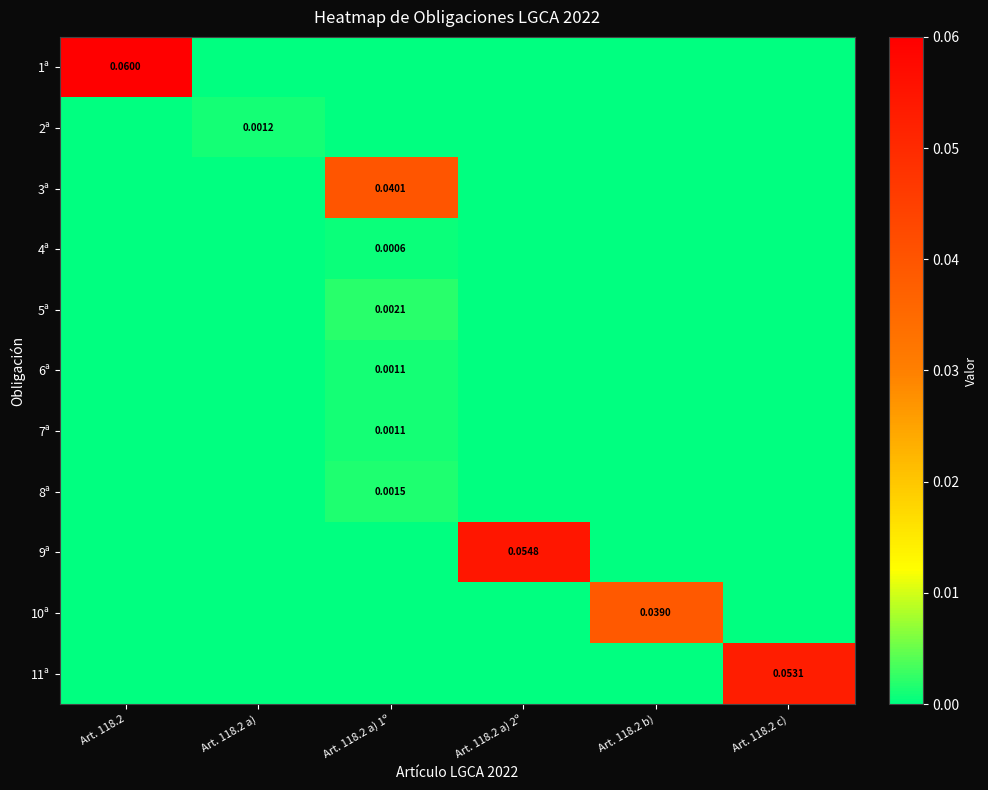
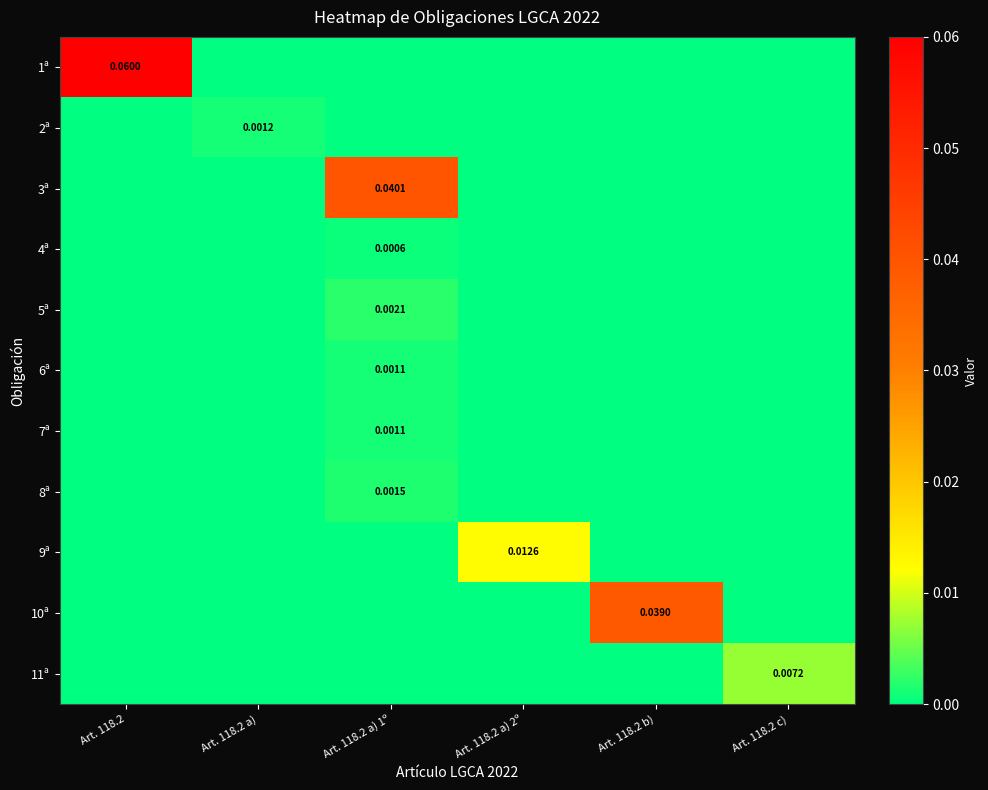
  {
    "1ª": {
      "Art. 118.2": 0.0600
    },
    "2ª": {
      "Art. 118.2 a)": 0.0012
    },
    "3ª": {
      "Art. 118.2 a) 1º": 0.0401
    },
    "4ª": {
      "Art. 118.2 a) 1º": 0.0006
    },
    "5ª": {
      "Art. 118.2 a) 1º": 0.0021
    },
    "6ª": {
      "Art. 118.2 a) 1º": 0.0011
    },
    "7ª": {
      "Art. 118.2 a) 1º": 0.0011
    },
    "8ª": {
      "Art. 118.2 a) 1º": 0.0015
    },
    "9ª": {
-     "Art. 118.2 a) 2º": 0.0548
+     "Art. 118.2 a) 2º": 0.0126
    },
    "10ª": {
      "Art. 118.2 b)": 0.0390
    },
    "11ª": {
-     "Art. 118.2 c)": 0.0531
+     "Art. 118.2 c)": 0.0072
    }
  }
